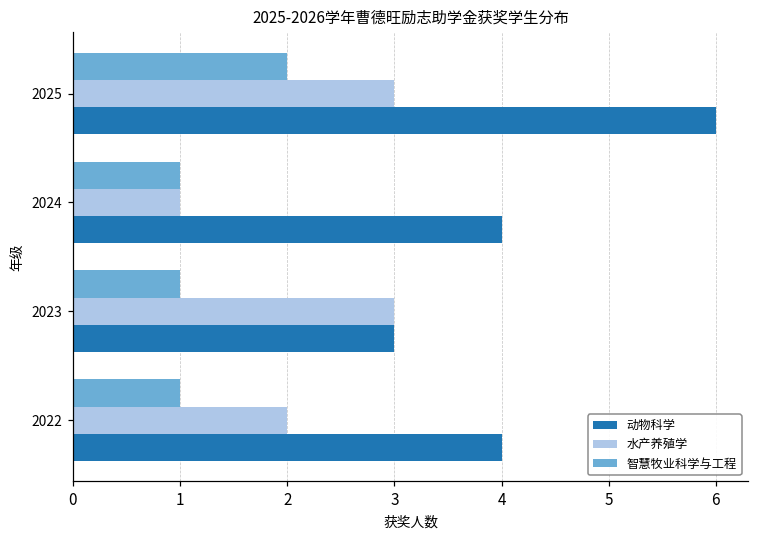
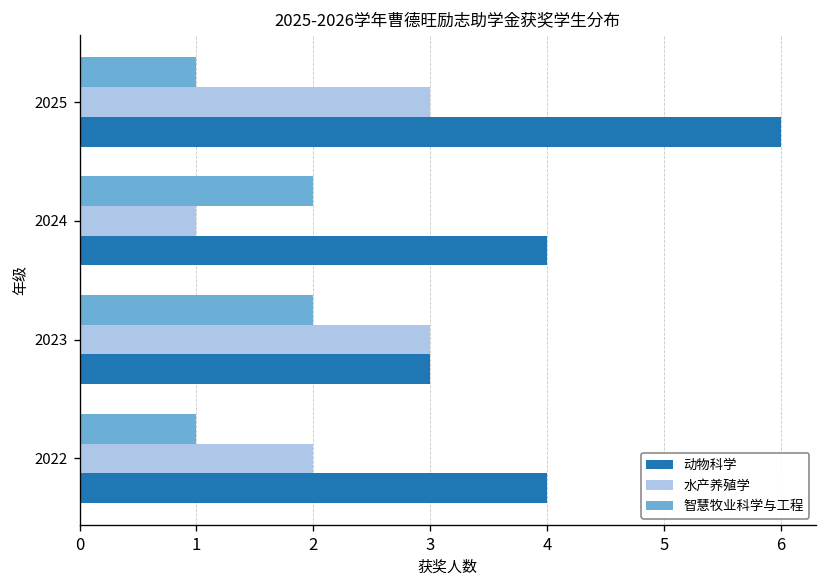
  {
    "动物科学": {
      "2025": 6,
      "2024": 4,
      "2023": 3,
      "2022": 4
    },
    "水产养殖学": {
      "2025": 3,
      "2024": 1,
      "2023": 3,
      "2022": 2
    },
    "智慧牧业科学与工程": {
-     "2025": 2,
-     "2024": 1,
-     "2023": 1,
+     "2025": 1,
+     "2024": 2,
+     "2023": 2,
      "2022": 1
    }
  }
